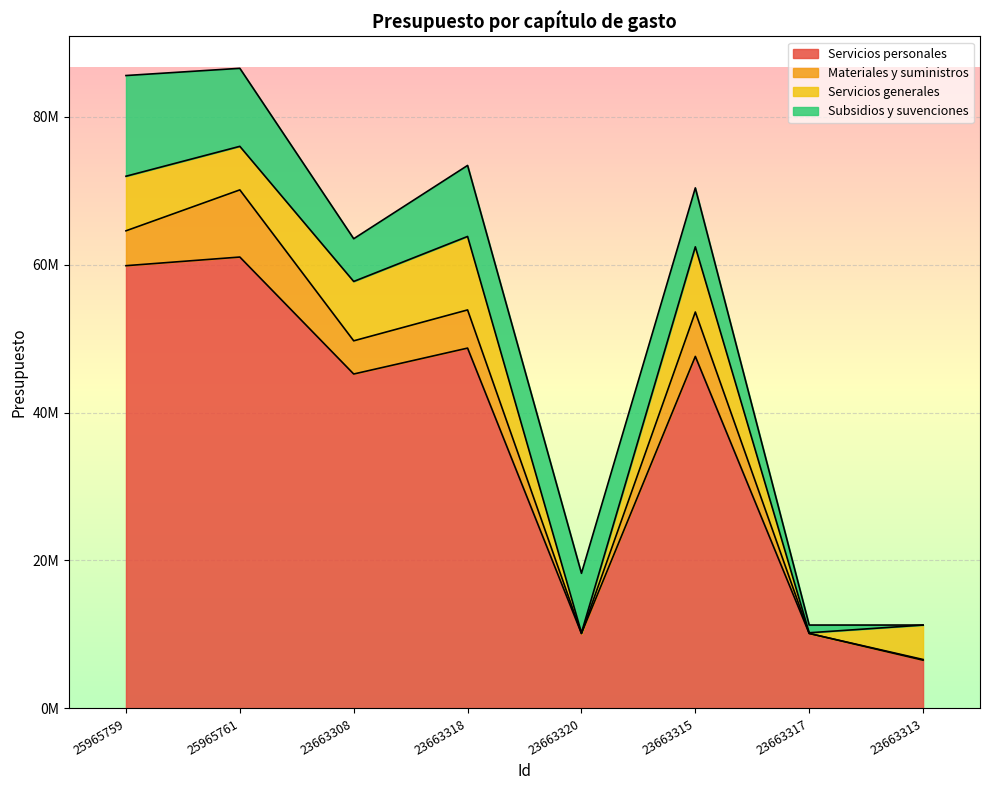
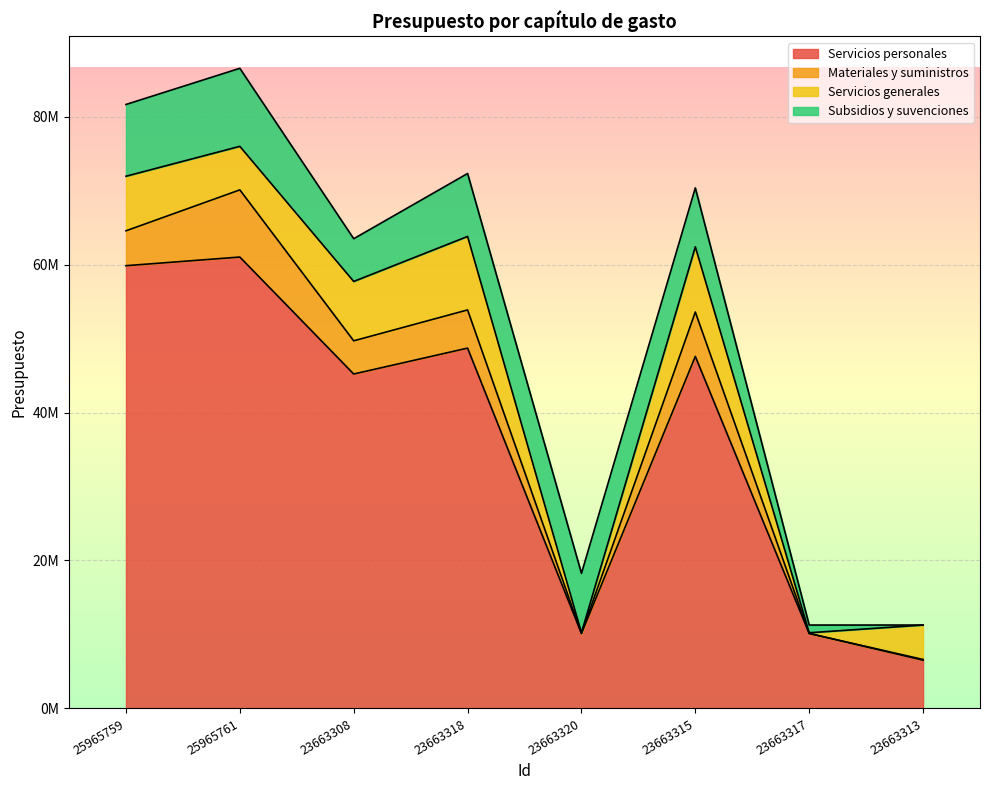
  {
    "Servicios personales": {
      "25965759": 60000000,
      "25965761": 61000000,
      "23663308": 45000000,
      "23663318": 49000000,
      "23663315": 48000000
    },
    "Subsidios y suvenciones": {
-     "25965759": 14000000,
+     "25965759": 10000000,
      "25965761": 11000000,
      "23663308": 6000000,
-     "23663318": 10000000,
+     "23663318": 9000000,
      "23663320": 8000000,
      "23663315": 8000000,
      "23663317": 1000000
    }
  }
